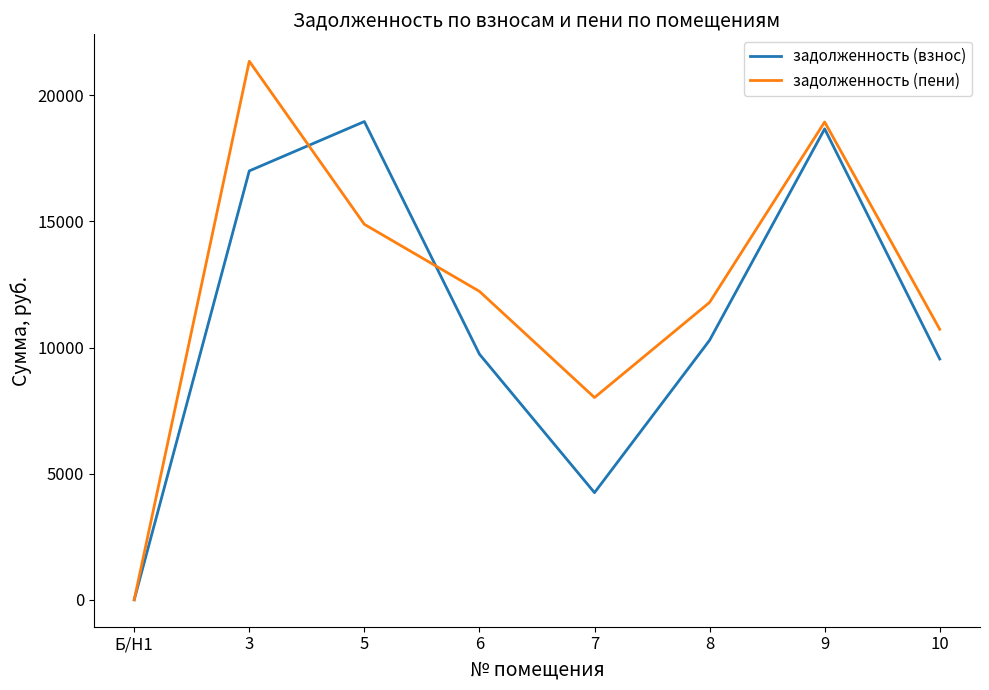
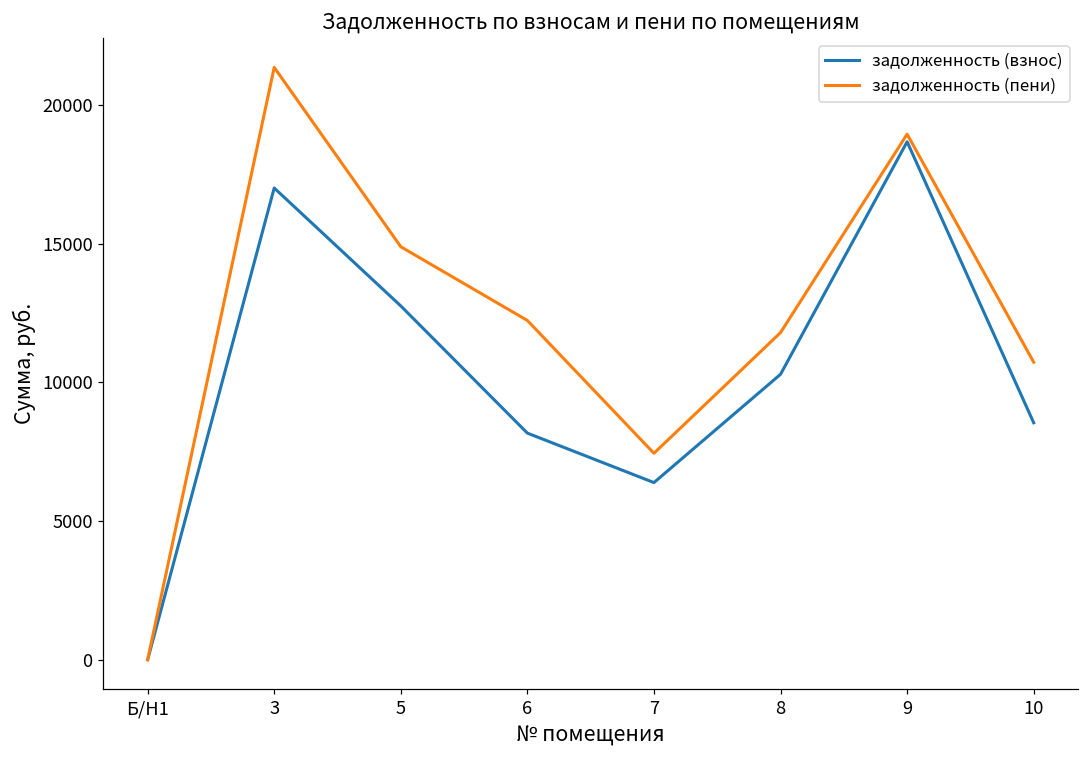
  {
    "задолженность (взнос)": {
      "3": 17000,
-     "5": 19000,
-     "6": 9700,
-     "7": 4200,
+     "5": 12800,
+     "6": 8200,
+     "7": 6400,
      "8": 10300,
      "9": 18700,
-     "10": 9500
+     "10": 8500
    },
    "задолженность (пени)": {
      "3": 21400,
      "5": 14900,
      "6": 12200,
-     "7": 8000,
+     "7": 7400,
      "8": 11800,
      "9": 18900,
      "10": 10700
    }
  }
